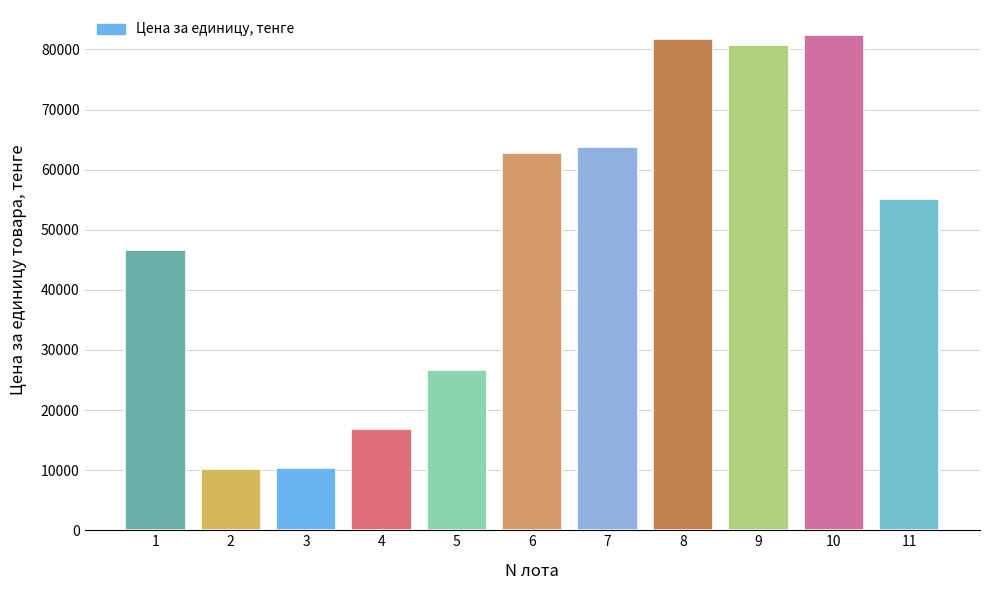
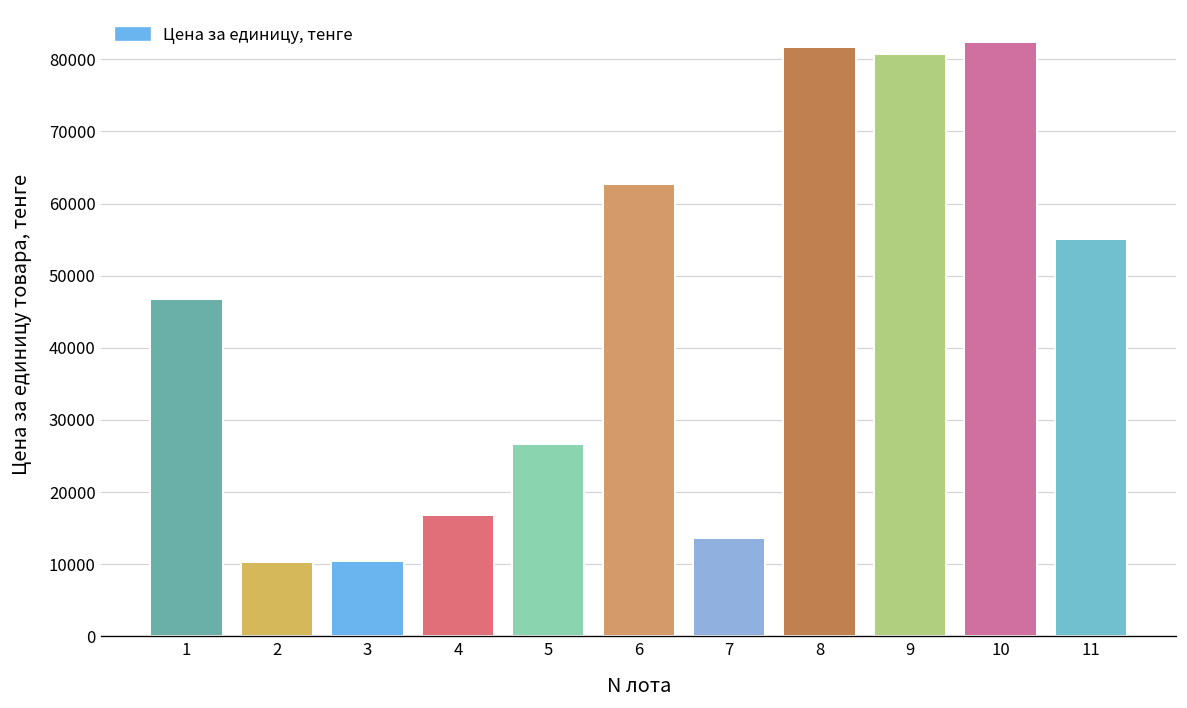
  {
    "1": 47000,
    "2": 10000,
    "3": 10000,
    "4": 17000,
    "5": 27000,
    "6": 63000,
-   "7": 64000,
+   "7": 14000,
    "8": 82000,
    "9": 81000,
    "10": 82000,
    "11": 55000
  }
